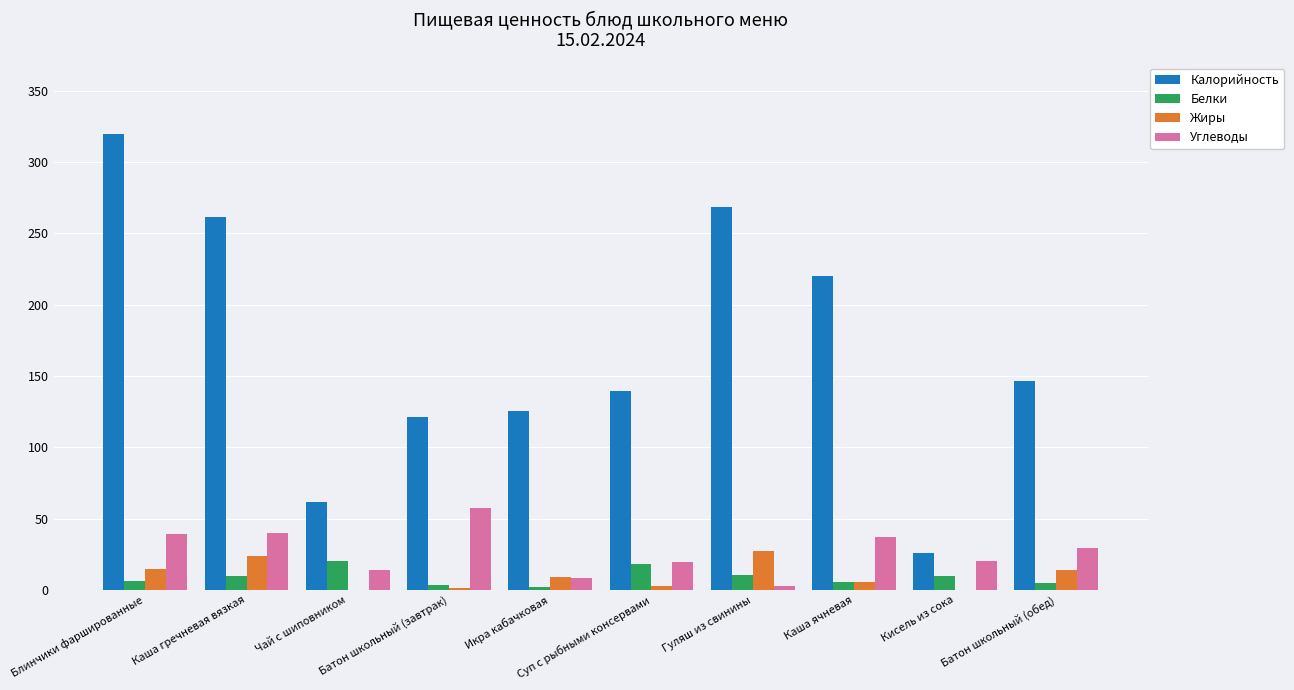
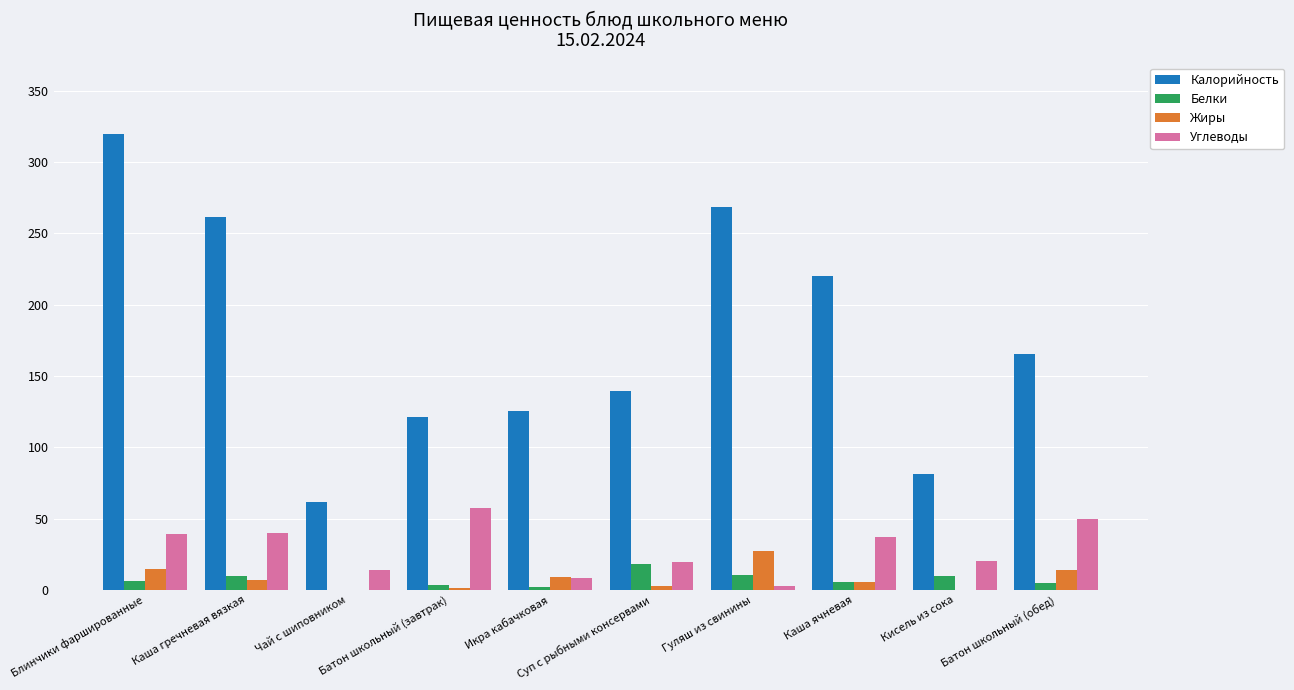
  {
    "Калорийность": {
      "Блинчики фаршированные": 320,
      "Каша гречневая вязкая": 262,
      "Чай с шиповником": 62,
      "Батон школьный (завтрак)": 121,
      "Икра кабачковая": 126,
      "Суп с рыбными консервами": 140,
      "Гуляш из свинины": 269,
      "Каша ячневая": 220,
-     "Кисель из сока": 26,
-     "Батон школьный (обед)": 147
+     "Кисель из сока": 82,
+     "Батон школьный (обед)": 165
    },
    "Белки": {
      "Блинчики фаршированные": 6,
      "Каша гречневая вязкая": 10,
-     "Чай с шиповником": 20,
+     "Чай с шиповником": 0,
      "Батон школьный (завтрак)": 4,
      "Икра кабачковая": 2,
      "Суп с рыбными консервами": 18,
      "Гуляш из свинины": 11,
      "Каша ячневая": 6,
      "Кисель из сока": 10,
      "Батон школьный (обед)": 5
    },
    "Жиры": {
      "Блинчики фаршированные": 15,
-     "Каша гречневая вязкая": 24,
+     "Каша гречневая вязкая": 7,
      "Икра кабачковая": 9,
      "Суп с рыбными консервами": 3,
      "Гуляш из свинины": 27,
      "Каша ячневая": 6,
      "Кисель из сока": 0,
      "Батон школьный (обед)": 14
    },
    "Углеводы": {
      "Блинчики фаршированные": 40,
      "Каша гречневая вязкая": 40,
      "Чай с шиповником": 14,
      "Батон школьный (завтрак)": 58,
      "Икра кабачковая": 8,
      "Суп с рыбными консервами": 19,
      "Гуляш из свинины": 3,
      "Каша ячневая": 37,
      "Кисель из сока": 20,
-     "Батон школьный (обед)": 29
+     "Батон школьный (обед)": 50
    }
  }
